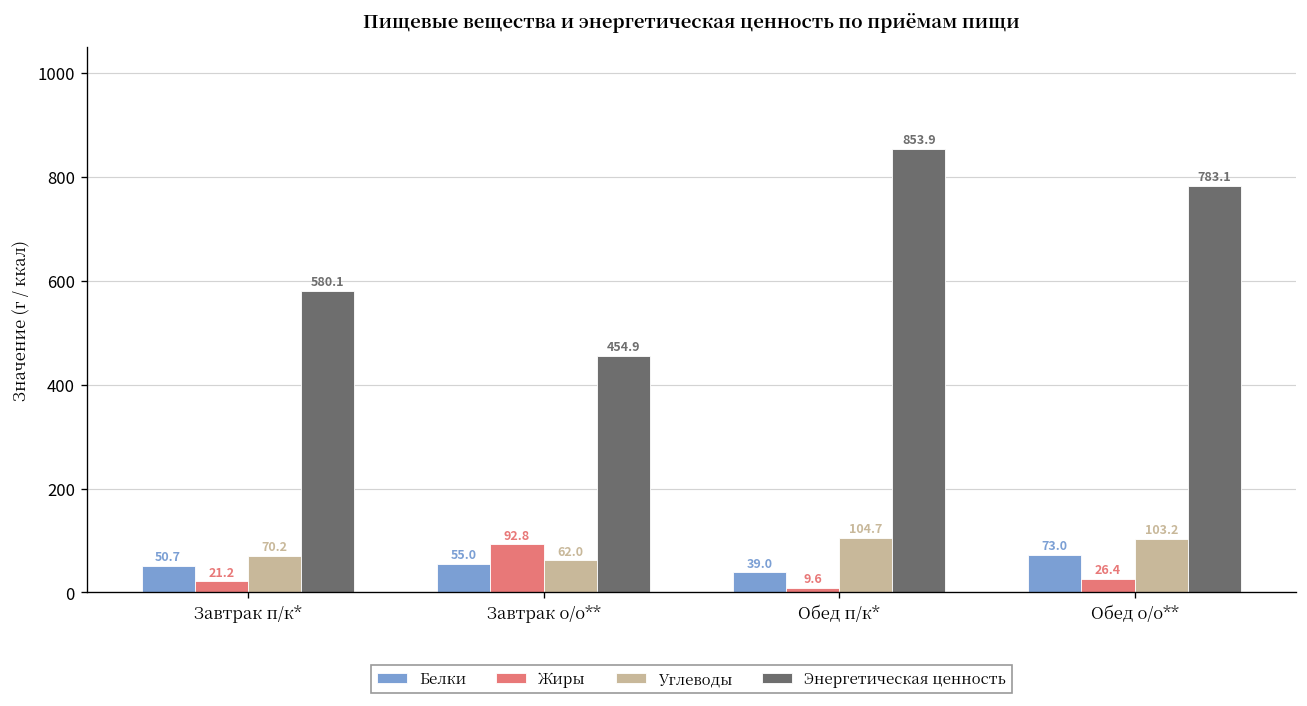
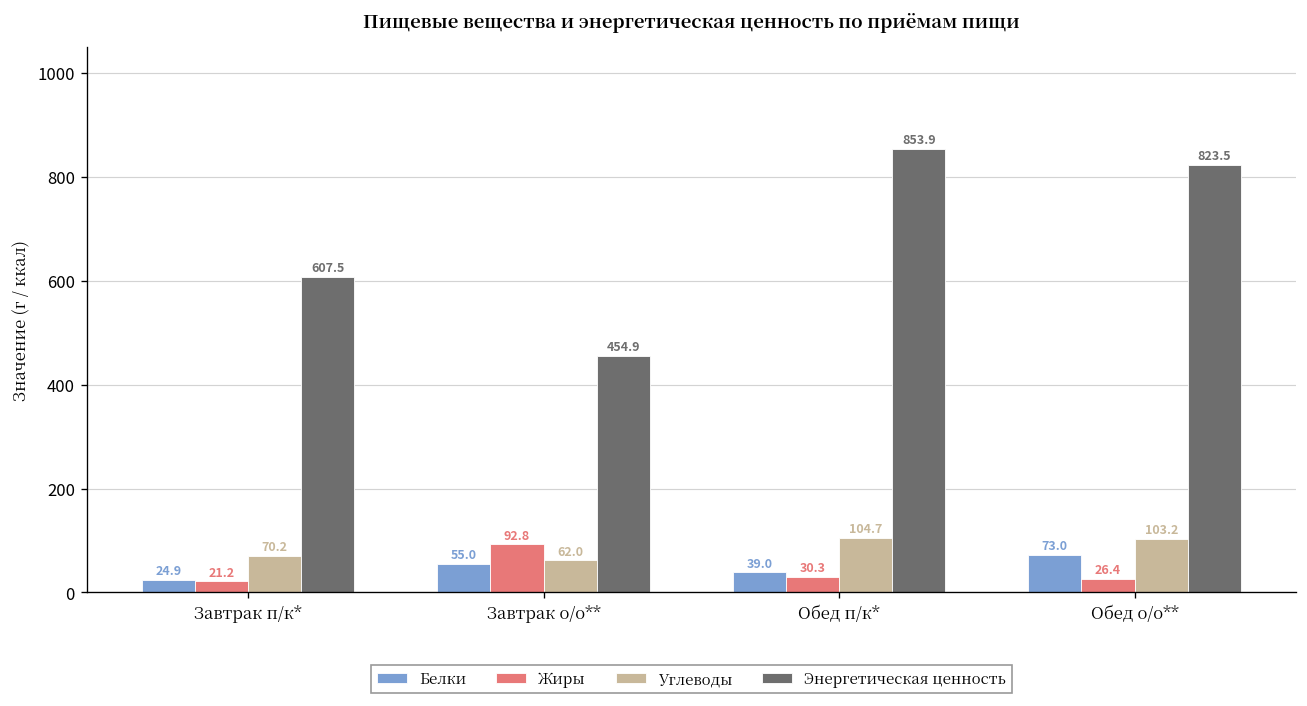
  {
    "Белки": {
-     "Завтрак п/к*": 50.7,
+     "Завтрак п/к*": 24.9,
      "Завтрак о/о**": 55.0,
      "Обед п/к*": 39.0,
      "Обед о/о**": 73.0
    },
    "Жиры": {
      "Завтрак п/к*": 21.2,
      "Завтрак о/о**": 92.8,
-     "Обед п/к*": 9.6,
+     "Обед п/к*": 30.3,
      "Обед о/о**": 26.4
    },
    "Углеводы": {
      "Завтрак п/к*": 70.2,
      "Завтрак о/о**": 62.0,
      "Обед п/к*": 104.7,
      "Обед о/о**": 103.2
    },
    "Энергетическая ценность": {
-     "Завтрак п/к*": 580.1,
+     "Завтрак п/к*": 607.5,
      "Завтрак о/о**": 454.9,
      "Обед п/к*": 853.9,
-     "Обед о/о**": 783.1
+     "Обед о/о**": 823.5
    }
  }
